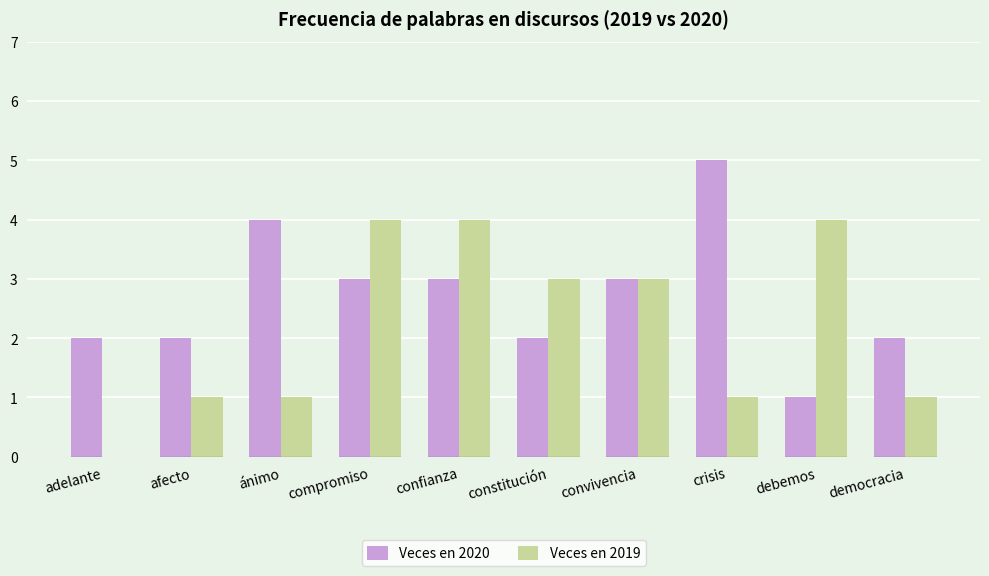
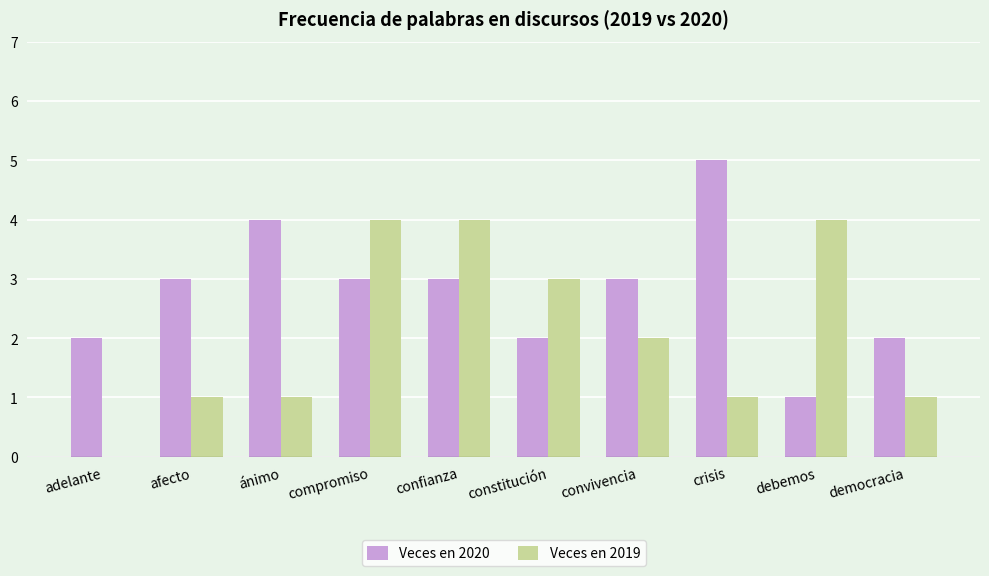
  {
    "Veces en 2020": {
      "adelante": 2,
-     "afecto": 2,
+     "afecto": 3,
      "ánimo": 4,
      "compromiso": 3,
      "confianza": 3,
      "constitución": 2,
      "convivencia": 3,
      "crisis": 5,
      "debemos": 1,
      "democracia": 2
    },
    "Veces en 2019": {
      "adelante": 0,
      "afecto": 1,
      "ánimo": 1,
      "compromiso": 4,
      "confianza": 4,
      "constitución": 3,
-     "convivencia": 3,
+     "convivencia": 2,
      "crisis": 1,
      "debemos": 4,
      "democracia": 1
    }
  }
